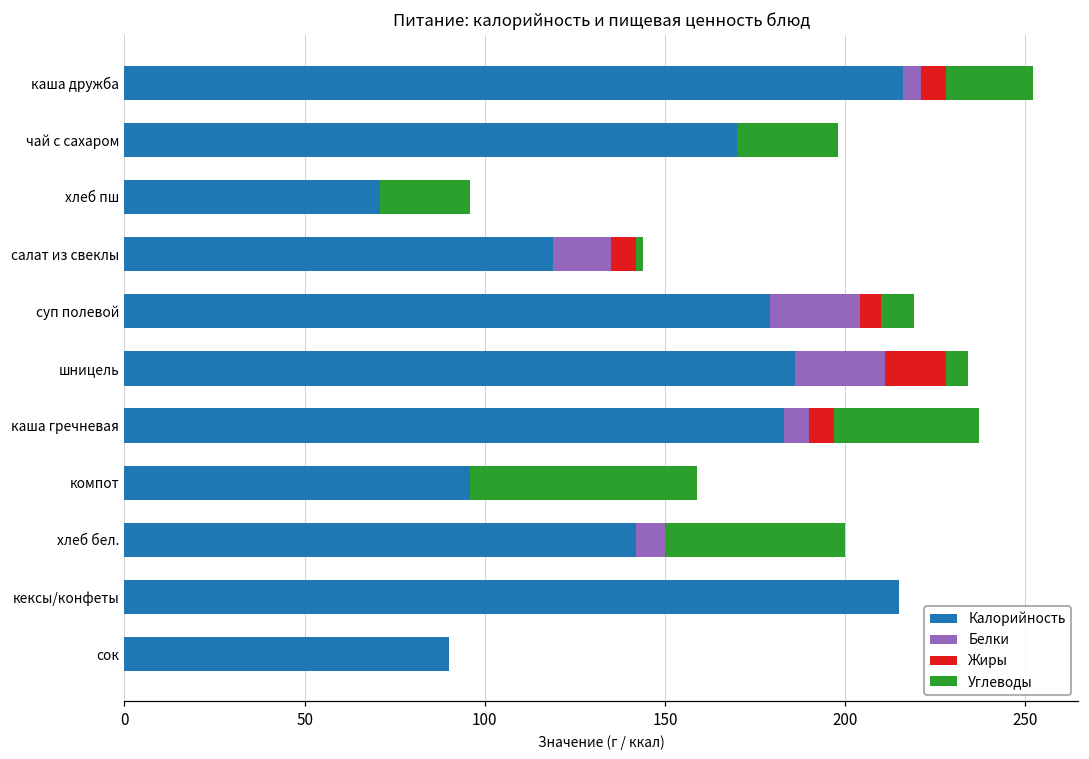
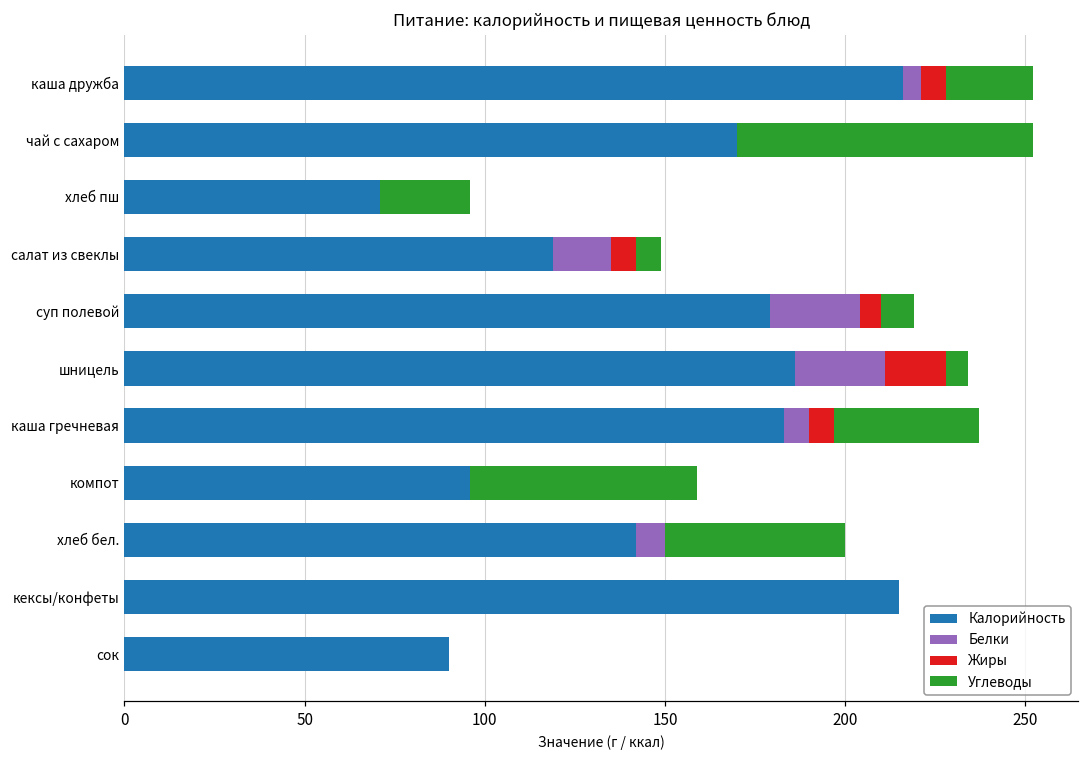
  {
    "Калорийность": {
      "каша дружба": 216,
      "чай с сахаром": 170,
      "хлеб пш": 71,
      "салат из свеклы": 119,
      "суп полевой": 179,
      "шницель": 186,
      "каша гречневая": 183,
      "компот": 96,
      "хлеб бел.": 142,
      "кексы/конфеты": 215,
      "сок": 90
    },
    "Белки": {
      "каша дружба": 5,
      "чай с сахаром": 0,
      "хлеб пш": 0,
      "салат из свеклы": 16,
      "суп полевой": 25,
      "шницель": 25,
      "каша гречневая": 7,
      "компот": 0,
      "хлеб бел.": 8,
      "кексы/конфеты": 0,
      "сок": 0
    },
    "Жиры": {
      "каша дружба": 7,
      "чай с сахаром": 0,
      "хлеб пш": 0,
      "салат из свеклы": 7,
      "суп полевой": 6,
      "шницель": 17,
      "каша гречневая": 7,
      "компот": 0,
      "хлеб бел.": 0,
      "кексы/конфеты": 0,
      "сок": 0
    },
    "Углеводы": {
      "каша дружба": 24,
-     "чай с сахаром": 28,
+     "чай с сахаром": 82,
      "хлеб пш": 25,
-     "салат из свеклы": 2,
+     "салат из свеклы": 7,
      "суп полевой": 9,
      "шницель": 6,
      "каша гречневая": 40,
      "компот": 63,
      "хлеб бел.": 50,
      "кексы/конфеты": 0,
      "сок": 0
    }
  }
